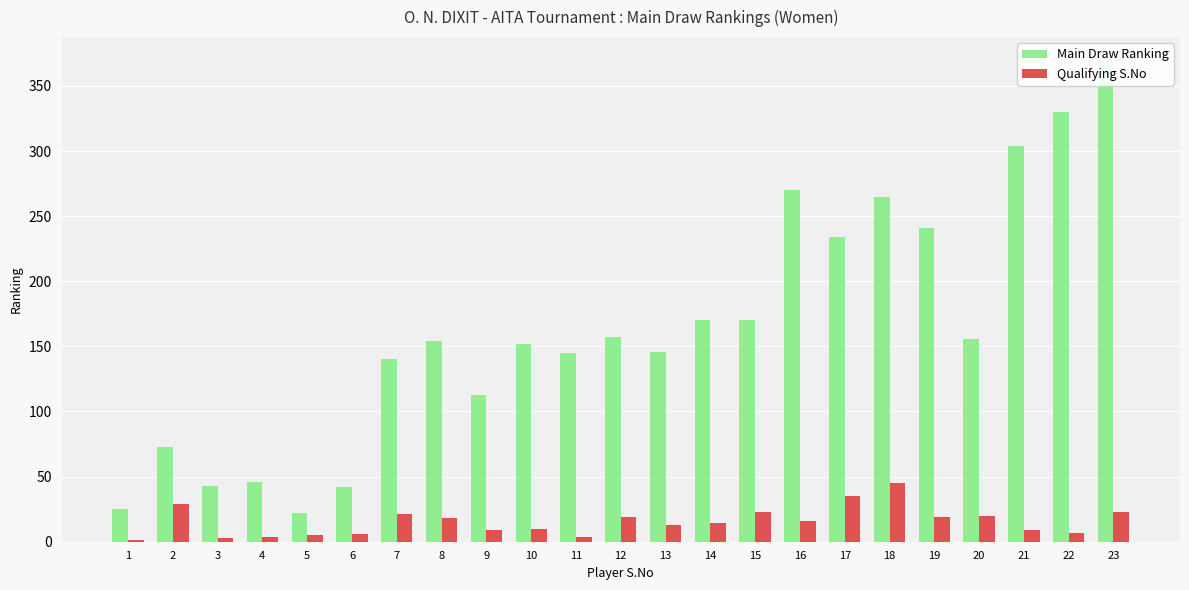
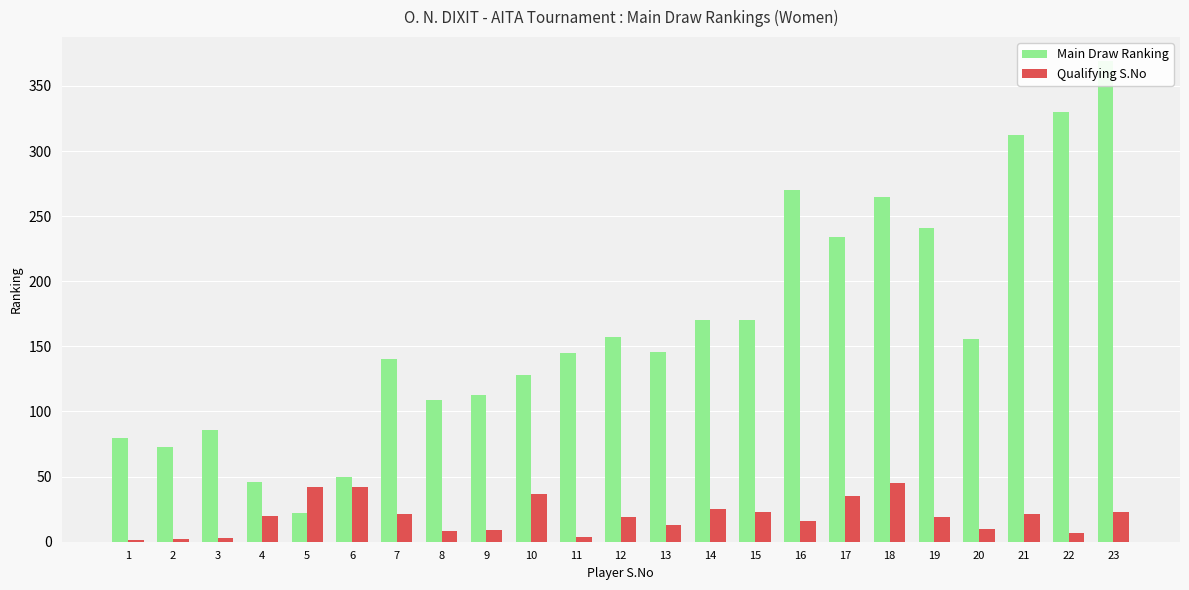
  {
    "Main Draw Ranking": {
-     "1": 25,
+     "1": 80,
      "2": 73,
-     "3": 43,
+     "3": 86,
      "4": 46,
      "5": 22,
-     "6": 42,
+     "6": 50,
      "7": 140,
-     "8": 154,
+     "8": 109,
      "9": 113,
-     "10": 152,
+     "10": 128,
      "11": 145,
      "12": 157,
      "13": 146,
      "14": 170,
      "15": 170,
      "16": 270,
      "17": 234,
      "18": 265,
      "19": 241,
      "20": 156,
-     "21": 304,
+     "21": 312,
      "22": 330
    },
    "Qualifying S.No": {
-     "2": 29,
+     "2": 2,
      "3": 3,
-     "4": 4,
-     "5": 5,
-     "6": 6,
+     "4": 20,
+     "5": 42,
+     "6": 42,
      "7": 21,
-     "8": 18,
+     "8": 8,
      "9": 9,
-     "10": 10,
+     "10": 37,
      "11": 4,
      "12": 19,
      "13": 13,
-     "14": 14,
+     "14": 25,
      "15": 23,
      "16": 16,
      "17": 35,
      "18": 45,
      "19": 19,
-     "20": 20,
-     "21": 9,
+     "20": 10,
+     "21": 21,
      "22": 7,
      "23": 23
    }
  }
